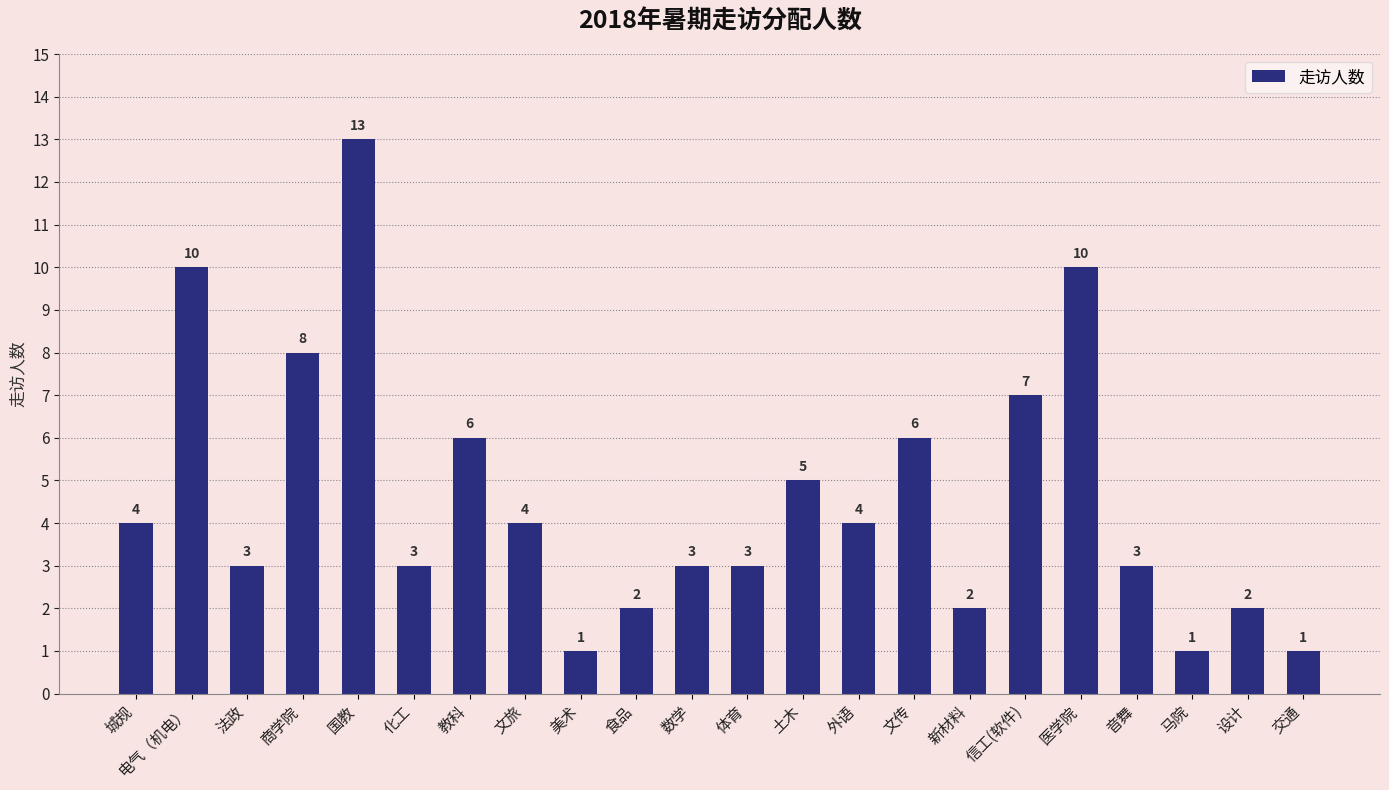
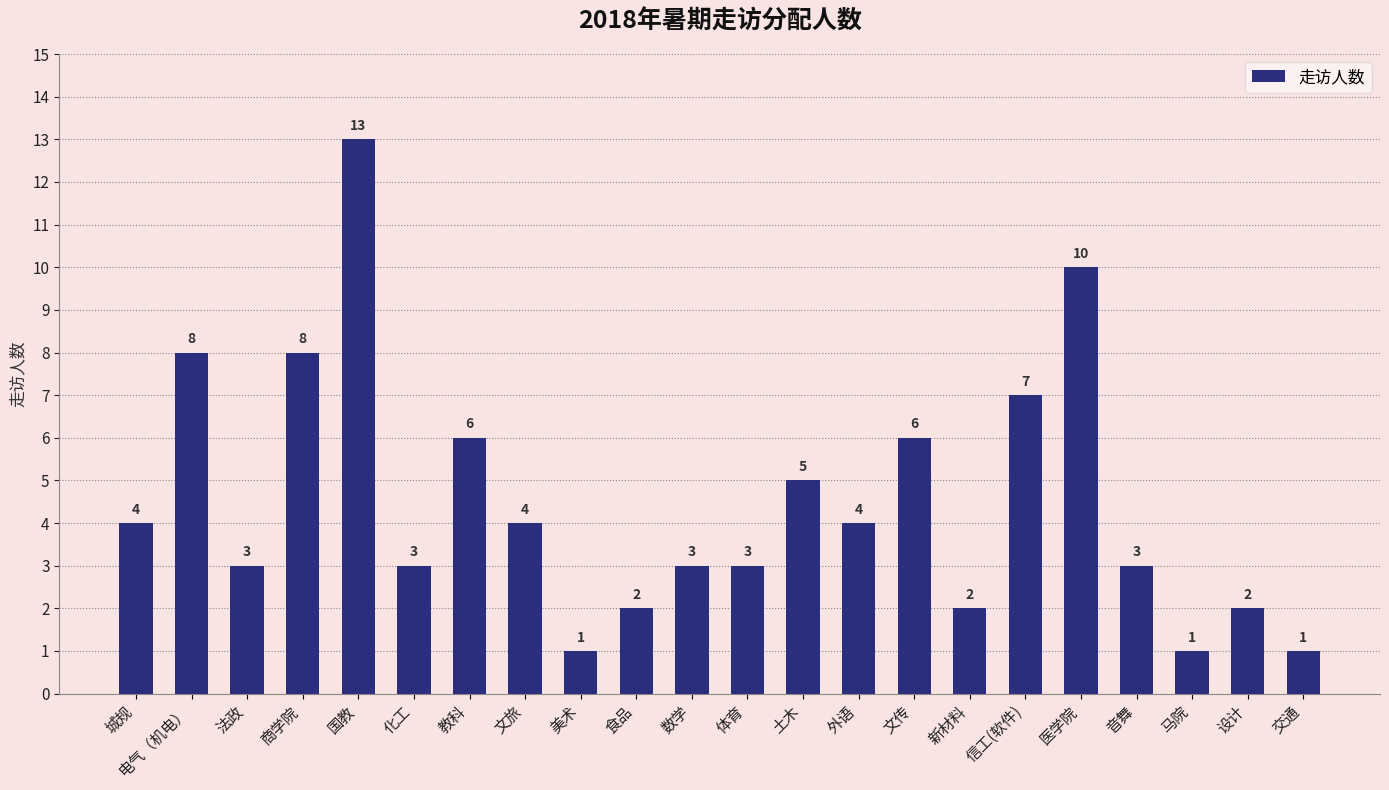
  {
    "城规": 4,
-   "电气（机电）": 10,
+   "电气（机电）": 8,
    "法政": 3,
    "商学院": 8,
    "国教": 13,
    "化工": 3,
    "教科": 6,
    "文旅": 4,
    "美术": 1,
    "食品": 2,
    "数学": 3,
    "体育": 3,
    "土木": 5,
    "外语": 4,
    "文传": 6,
    "新材料": 2,
    "信工(软件)": 7,
    "医学院": 10,
    "音舞": 3,
    "马院": 1,
    "设计": 2,
    "交通": 1
  }
